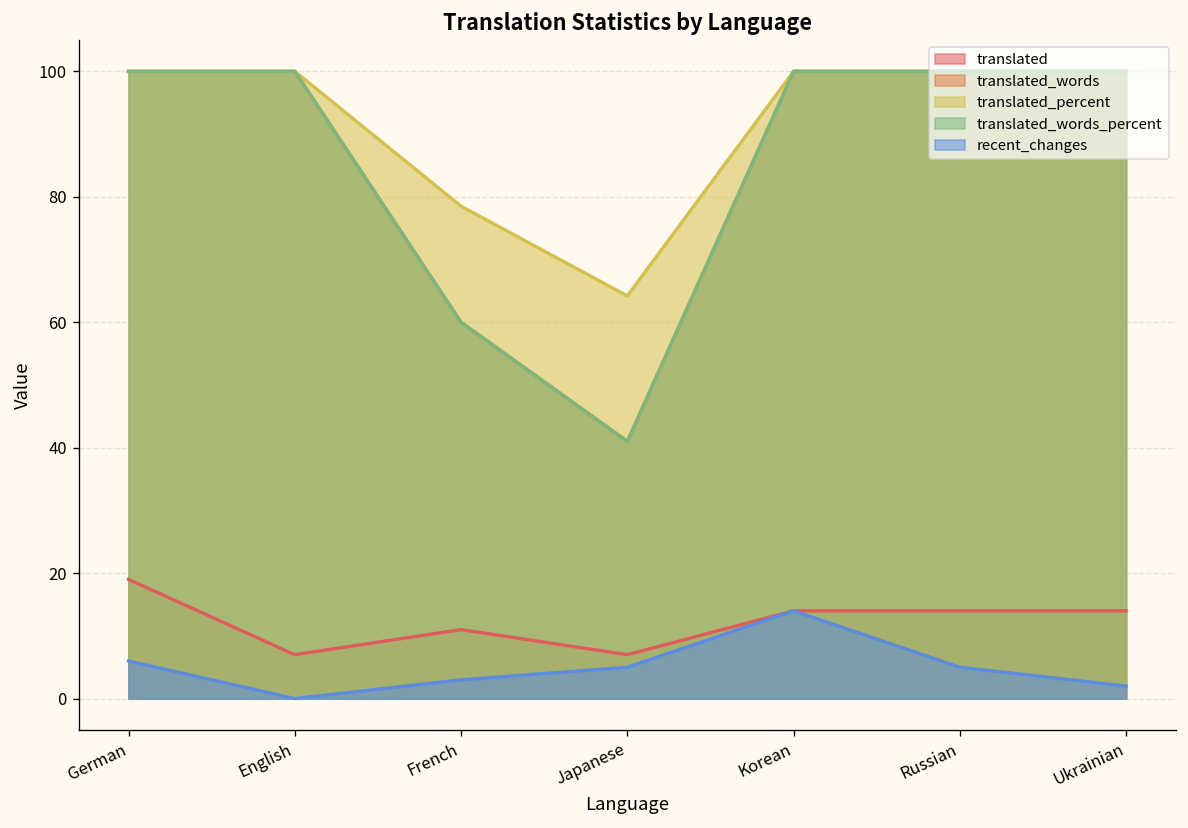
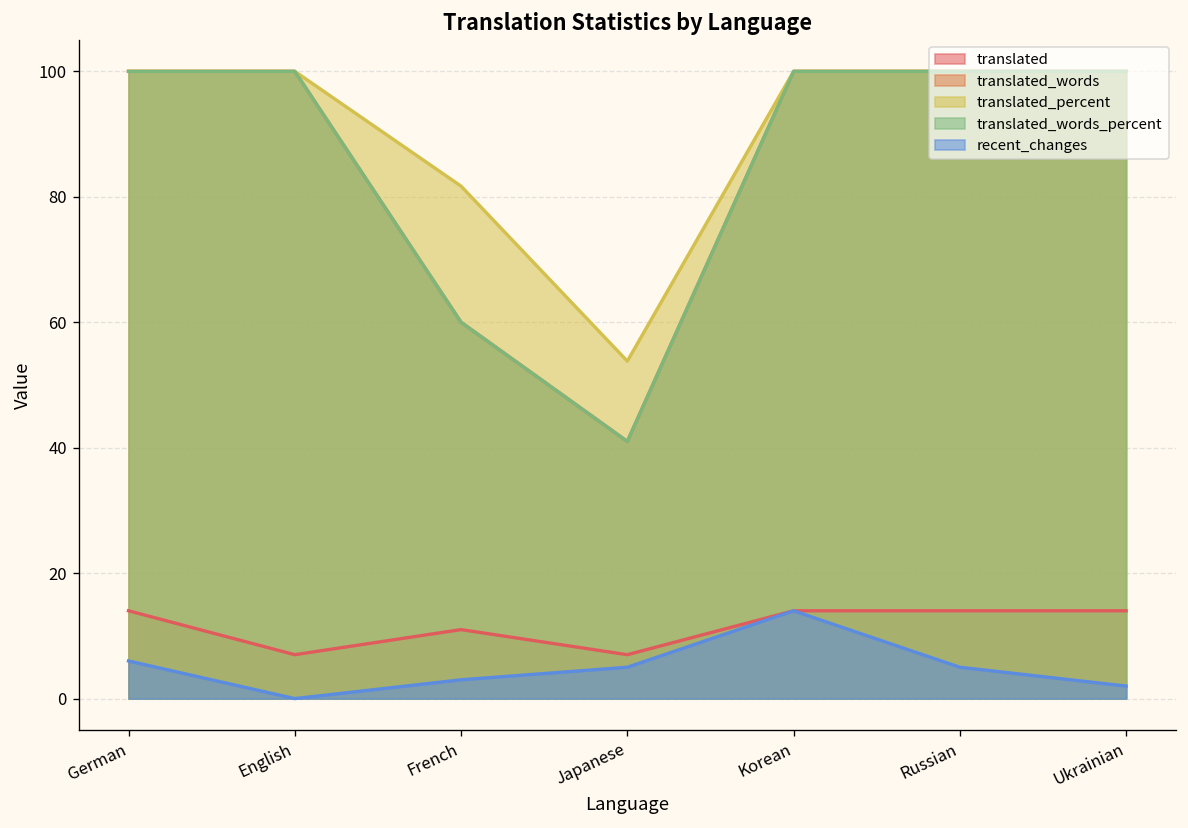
  {
    "translated": {
-     "German": 19,
+     "German": 14,
      "English": 7,
      "French": 11,
      "Japanese": 7,
      "Russian": 14,
      "Ukrainian": 14
    },
    "translated_words_percent": {
      "French": 60,
      "Japanese": 41
    },
    "translated_percent": {
-     "French": 79,
-     "Japanese": 64
+     "French": 82,
+     "Japanese": 54
    },
    "recent_changes": {
      "German": 6,
      "English": 0,
      "French": 3,
      "Japanese": 5,
      "Russian": 5,
      "Ukrainian": 2
    }
  }
